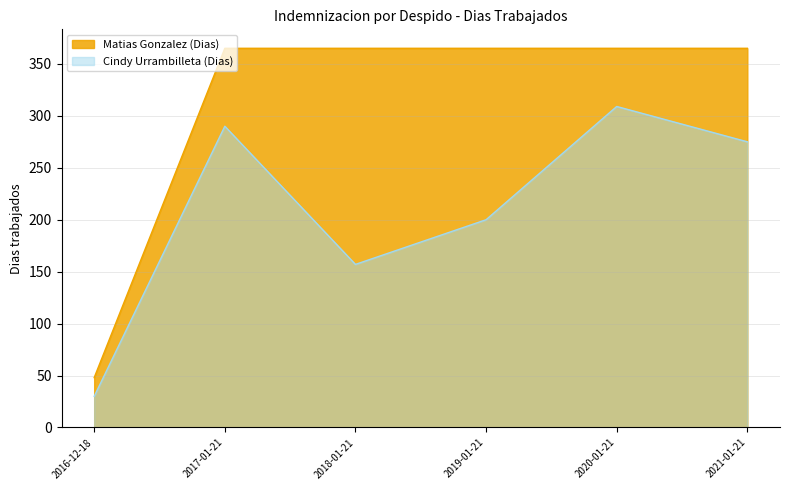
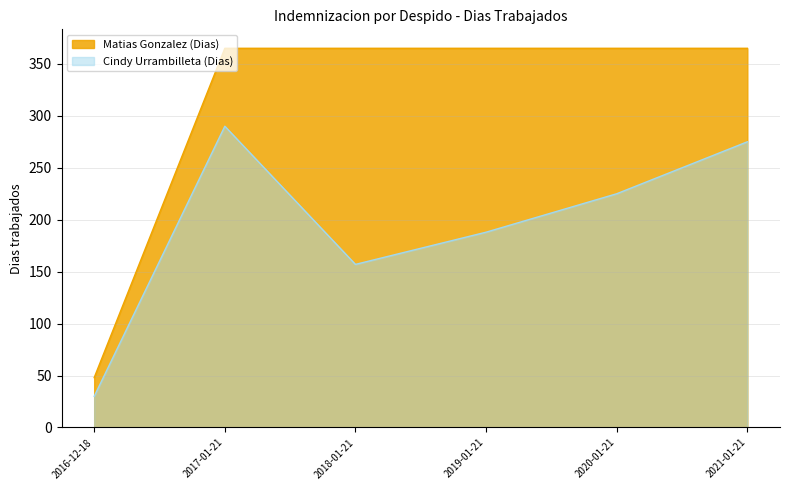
  {
    "Matias Gonzalez (Dias)": {
      "2016-12-18": 48,
      "2018-01-21": 365,
      "2019-01-21": 365,
      "2020-01-21": 365,
      "2021-01-21": 365
    },
    "Cindy Urrambilleta (Dias)": {
      "2016-12-18": 30,
      "2017-01-21": 290,
      "2018-01-21": 157,
-     "2019-01-21": 200,
-     "2020-01-21": 309,
+     "2019-01-21": 188,
+     "2020-01-21": 225,
      "2021-01-21": 275
    }
  }
